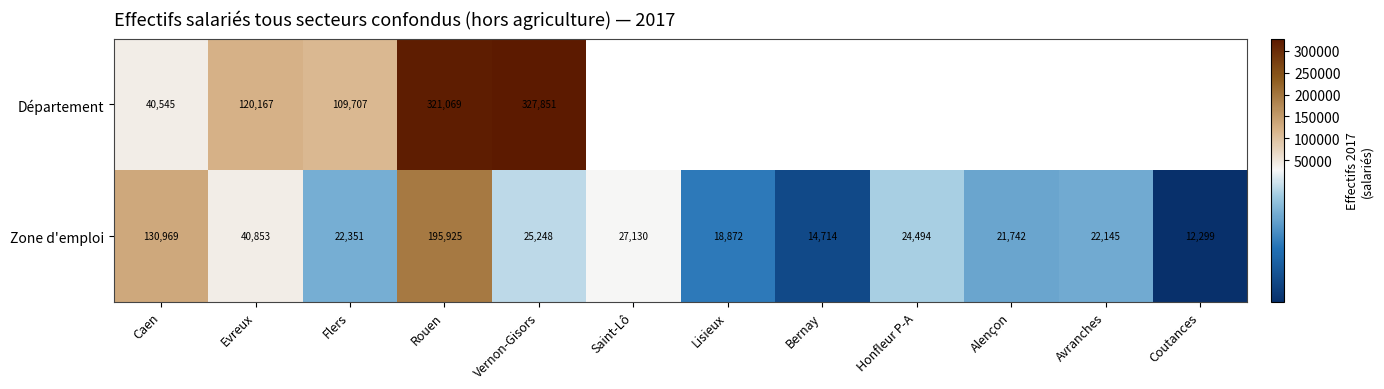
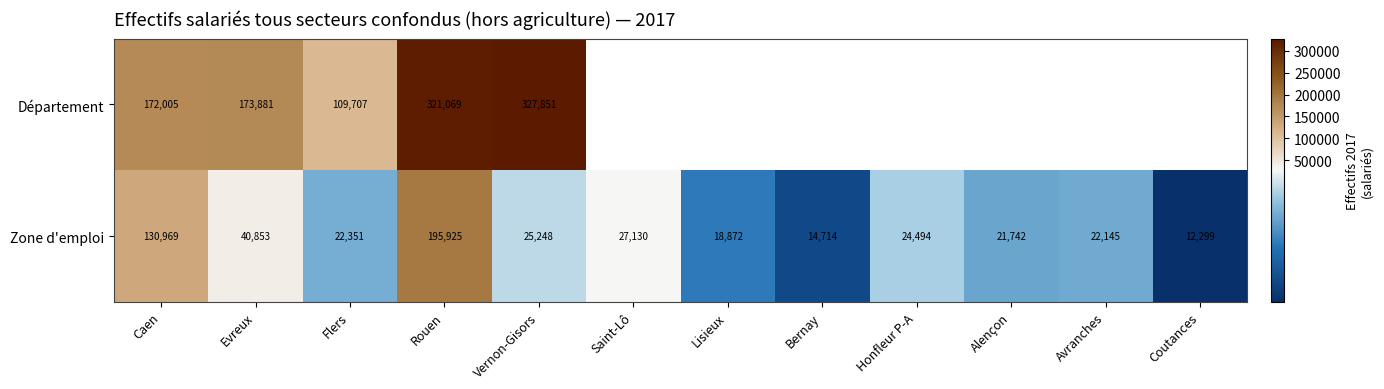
  {
    "Département": {
-     "Caen": "40,545",
-     "Evreux": "120,167",
+     "Caen": "172,005",
+     "Evreux": "173,881",
      "Flers": "109,707",
      "Rouen": "321,069",
      "Vernon-Gisors": "327,851"
    },
    "Zone d'emploi": {
      "Caen": "130,969",
      "Evreux": "40,853",
      "Flers": "22,351",
      "Rouen": "195,925",
      "Vernon-Gisors": "25,248",
      "Saint-Lô": "27,130",
      "Lisieux": "18,872",
      "Bernay": "14,714",
      "Honfleur P-A": "24,494",
      "Alençon": "21,742",
      "Avranches": "22,145",
      "Coutances": "12,299"
    }
  }
